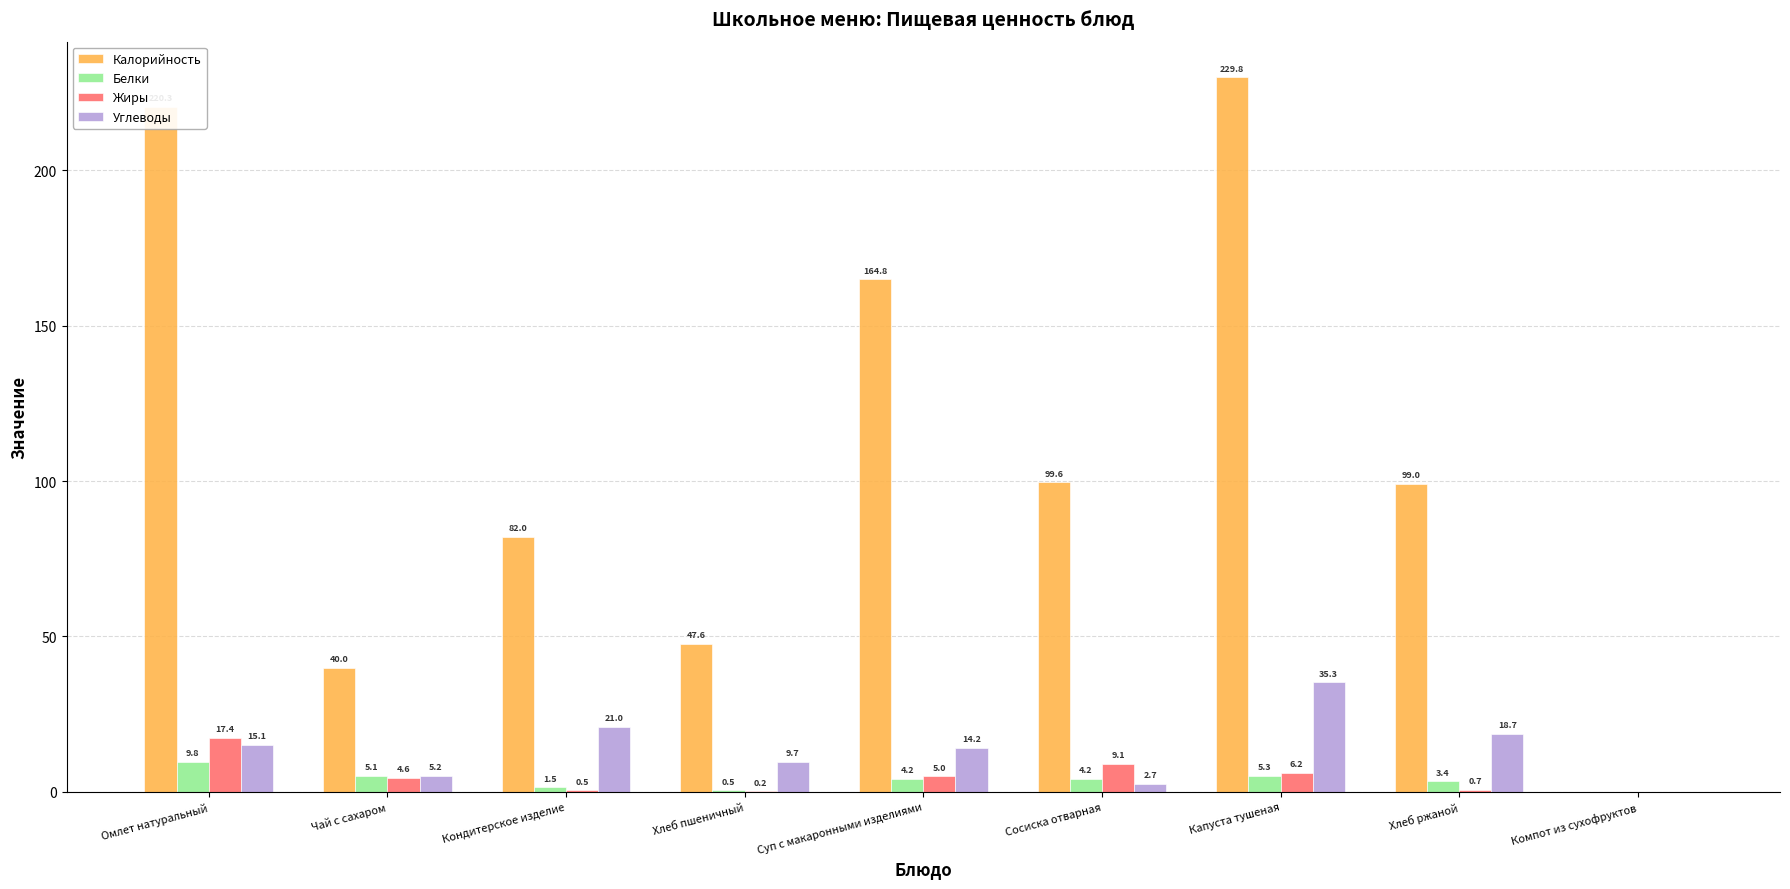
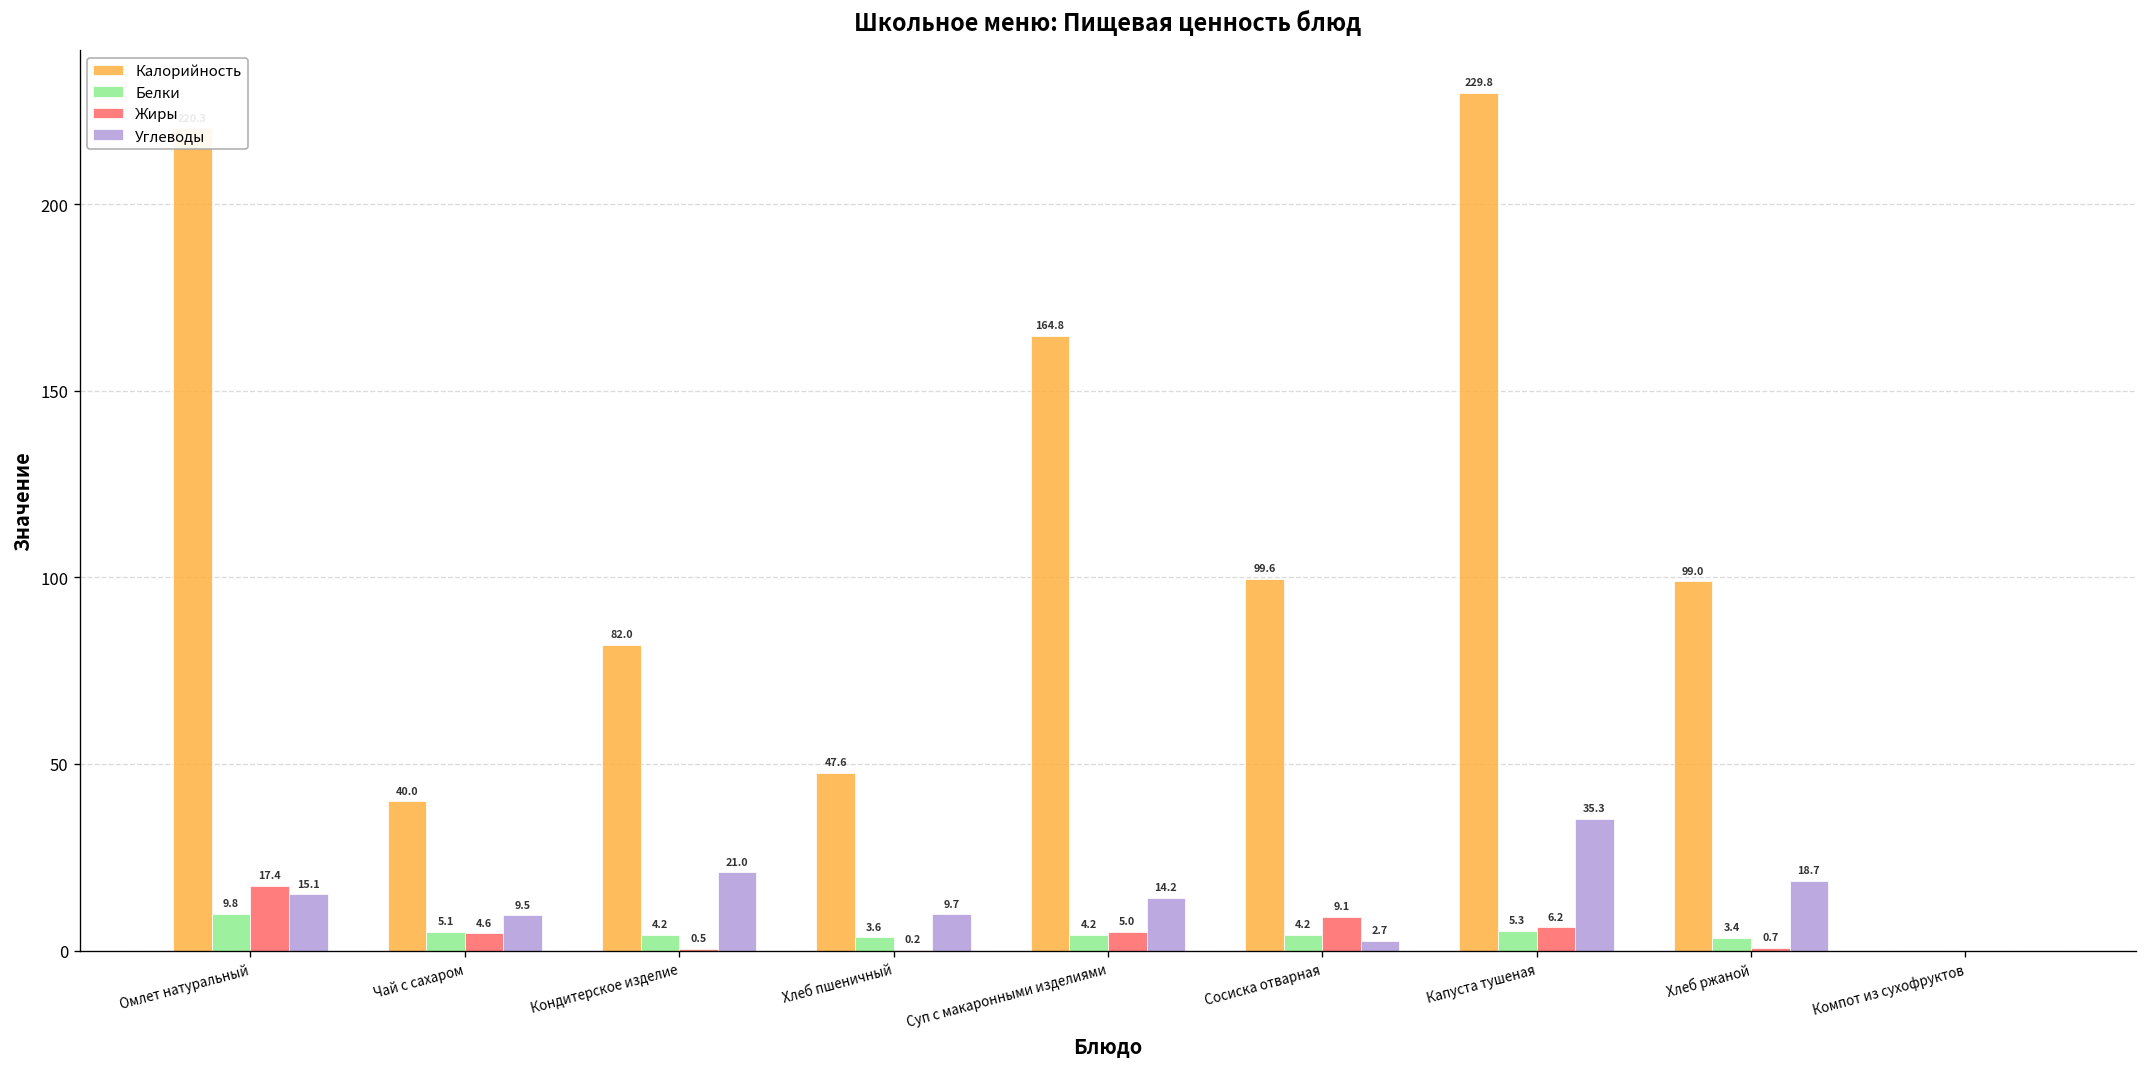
  {
    "Калорийность": {
      "Чай с сахаром": 40.0,
      "Кондитерское изделие": 82.0,
      "Хлеб пшеничный": 47.6,
      "Суп с макаронными изделиями": 164.8,
      "Сосиска отварная": 99.6,
      "Капуста тушеная": 229.8,
      "Хлеб ржаной": 99.0
    },
    "Белки": {
      "Омлет натуральный": 9.8,
      "Чай с сахаром": 5.1,
-     "Кондитерское изделие": 1.5,
-     "Хлеб пшеничный": 0.5,
+     "Кондитерское изделие": 4.2,
+     "Хлеб пшеничный": 3.6,
      "Суп с макаронными изделиями": 4.2,
      "Сосиска отварная": 4.2,
      "Капуста тушеная": 5.3,
      "Хлеб ржаной": 3.4
    },
    "Жиры": {
      "Омлет натуральный": 17.4,
      "Чай с сахаром": 4.6,
      "Кондитерское изделие": 0.5,
      "Хлеб пшеничный": 0.2,
      "Суп с макаронными изделиями": 5.0,
      "Сосиска отварная": 9.1,
      "Капуста тушеная": 6.2,
      "Хлеб ржаной": 0.7
    },
    "Углеводы": {
      "Омлет натуральный": 15.1,
-     "Чай с сахаром": 5.2,
+     "Чай с сахаром": 9.5,
      "Кондитерское изделие": 21.0,
      "Хлеб пшеничный": 9.7,
      "Суп с макаронными изделиями": 14.2,
      "Сосиска отварная": 2.7,
      "Капуста тушеная": 35.3,
      "Хлеб ржаной": 18.7
    }
  }
